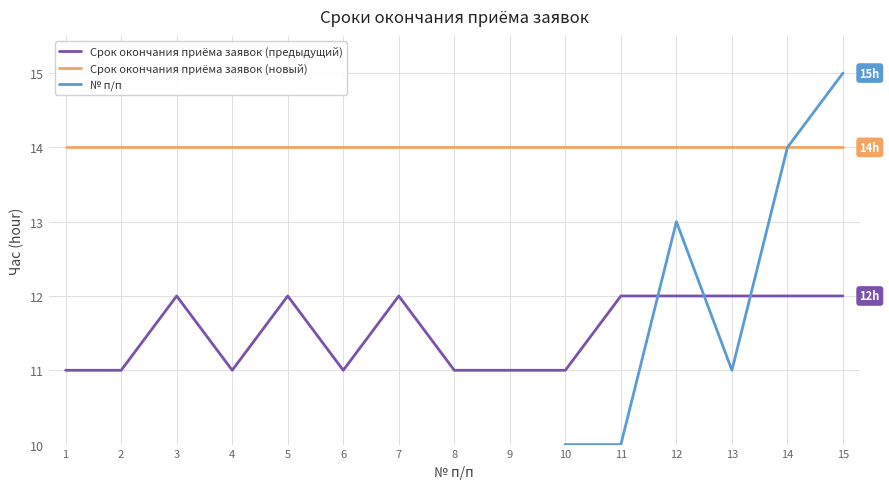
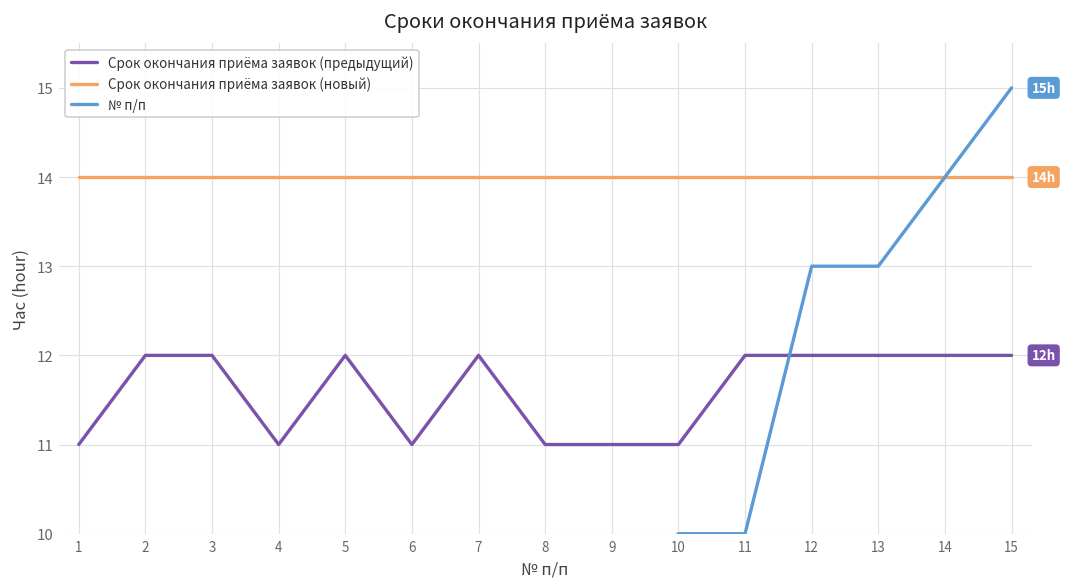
  {
    "Срок окончания приёма заявок (предыдущий)": {
      "1": 11,
-     "2": 11,
+     "2": 12,
      "3": 12,
      "4": 11,
      "5": 12,
      "6": 11,
      "7": 12,
      "8": 11,
      "9": 11,
      "10": 11,
      "11": 12,
      "12": 12,
      "13": 12,
      "14": 12
    },
    "Срок окончания приёма заявок (новый)": {
      "1": 14,
      "2": 14,
      "3": 14,
      "4": 14,
      "5": 14,
      "6": 14,
      "7": 14,
      "8": 14,
      "9": 14,
      "10": 14,
      "11": 14,
      "12": 14,
      "13": 14
    },
    "№ п/п": {
      "10": 10,
      "11": 10,
      "12": 13,
-     "13": 11
+     "13": 13
    }
  }
